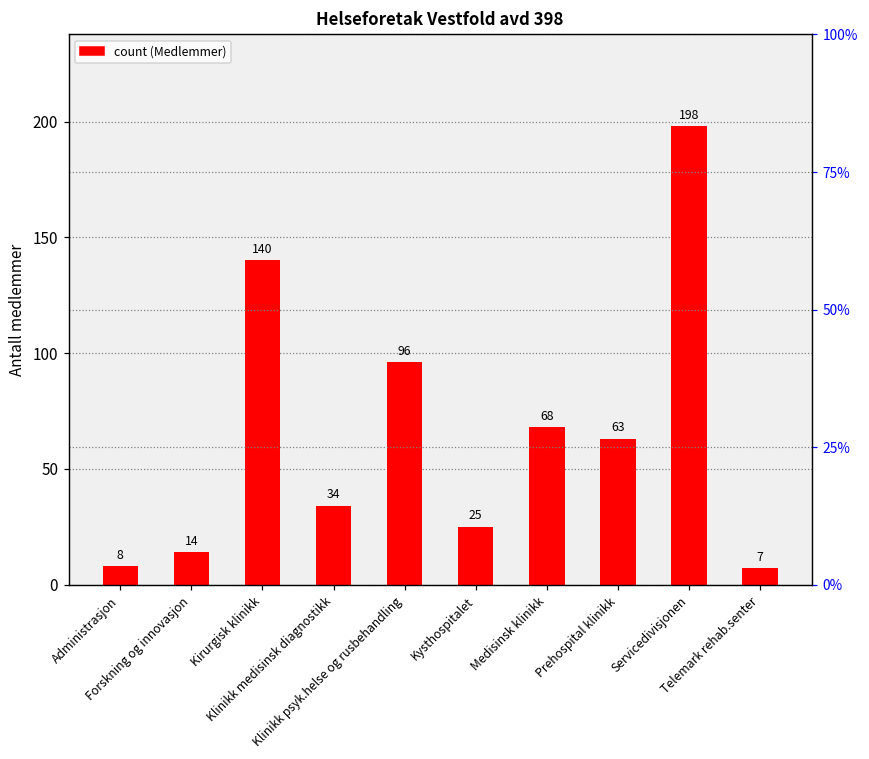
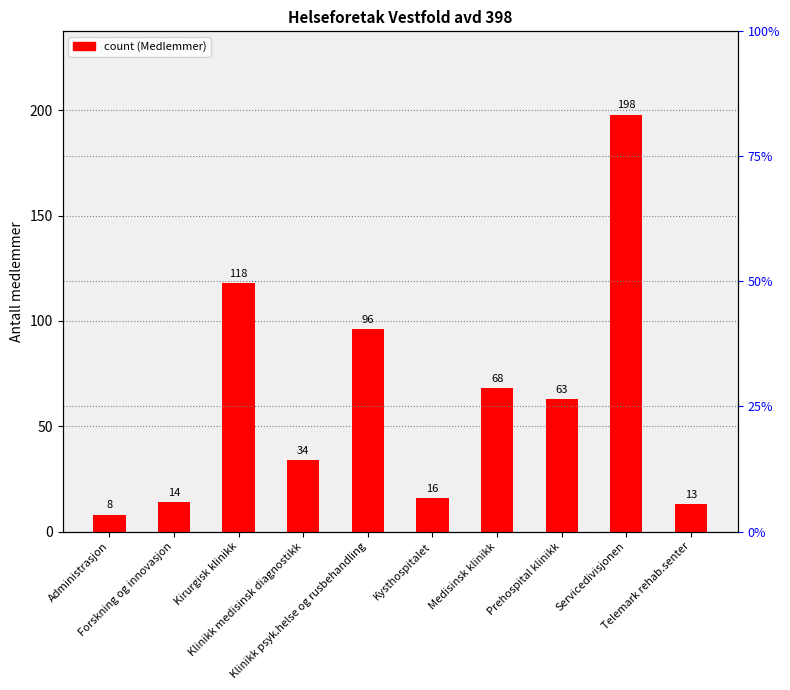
  {
    "Administrasjon": 8,
    "Forskning og innovasjon": 14,
-   "Kirurgisk klinikk": 140,
+   "Kirurgisk klinikk": 118,
    "Klinikk medisinsk diagnostikk": 34,
    "Klinikk psyk.helse og rusbehandling": 96,
-   "Kysthospitalet": 25,
+   "Kysthospitalet": 16,
    "Medisinsk klinikk": 68,
    "Prehospital klinikk": 63,
    "Servicedivisjonen": 198,
-   "Telemark rehab.senter": 7
+   "Telemark rehab.senter": 13
  }
